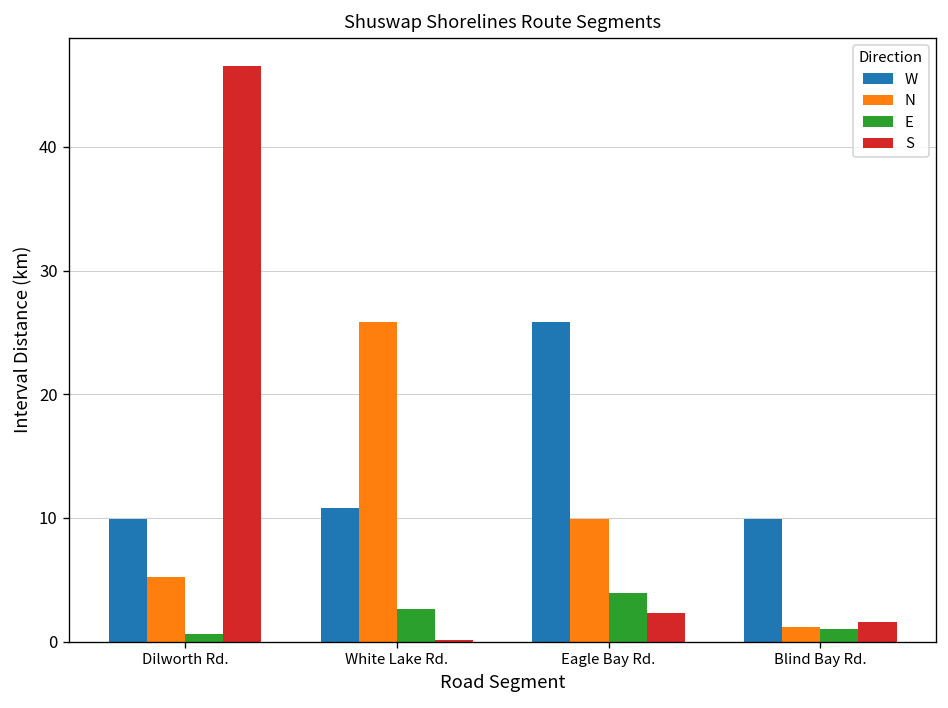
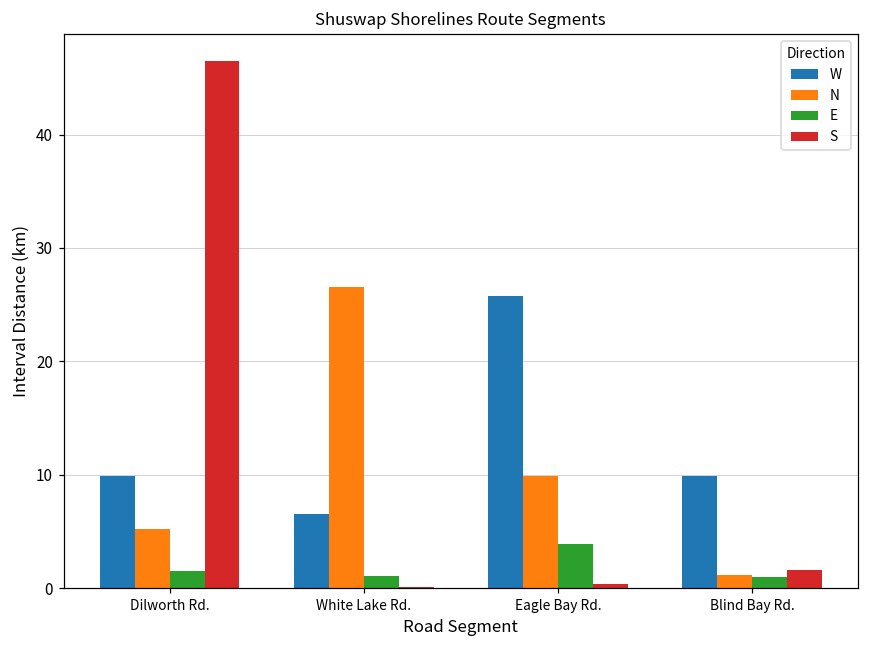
  {
    "W": {
      "Dilworth Rd.": 9.9,
-     "White Lake Rd.": 10.8,
+     "White Lake Rd.": 6.5,
      "Eagle Bay Rd.": 25.8,
      "Blind Bay Rd.": 9.9
    },
    "N": {
      "Dilworth Rd.": 5.2,
-     "White Lake Rd.": 25.8,
+     "White Lake Rd.": 26.6,
      "Eagle Bay Rd.": 9.9,
      "Blind Bay Rd.": 1.2
    },
    "E": {
-     "Dilworth Rd.": 0.6,
-     "White Lake Rd.": 2.6,
+     "Dilworth Rd.": 1.5,
+     "White Lake Rd.": 1.1,
      "Eagle Bay Rd.": 3.9,
      "Blind Bay Rd.": 1.0
    },
    "S": {
      "Dilworth Rd.": 46.5,
-     "Eagle Bay Rd.": 2.3,
+     "Eagle Bay Rd.": 0.4,
      "Blind Bay Rd.": 1.6
    }
  }
